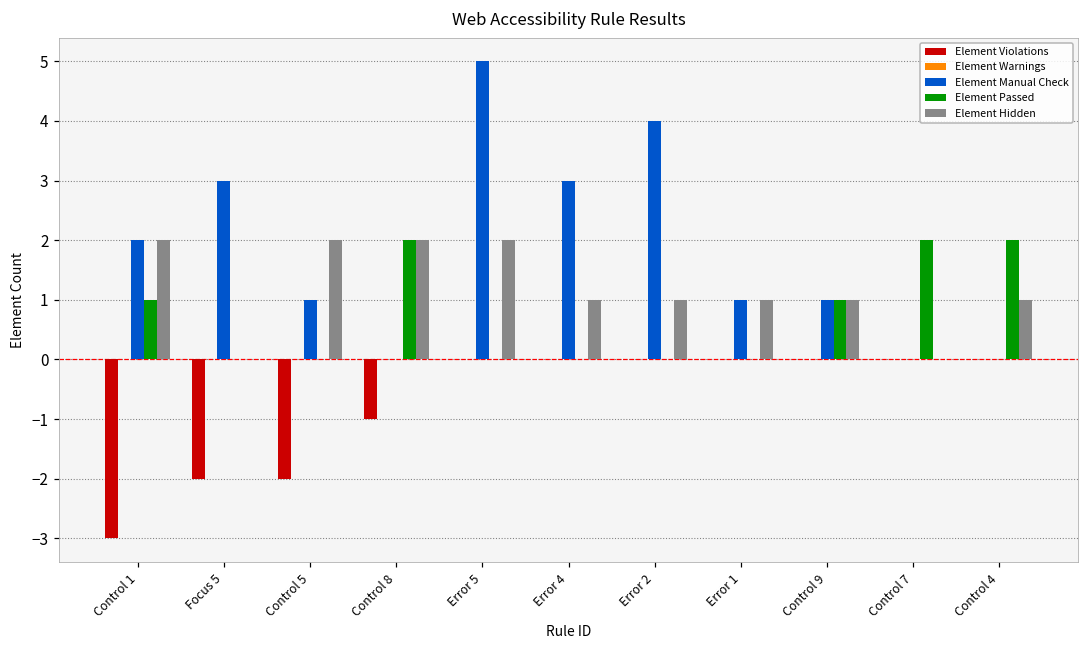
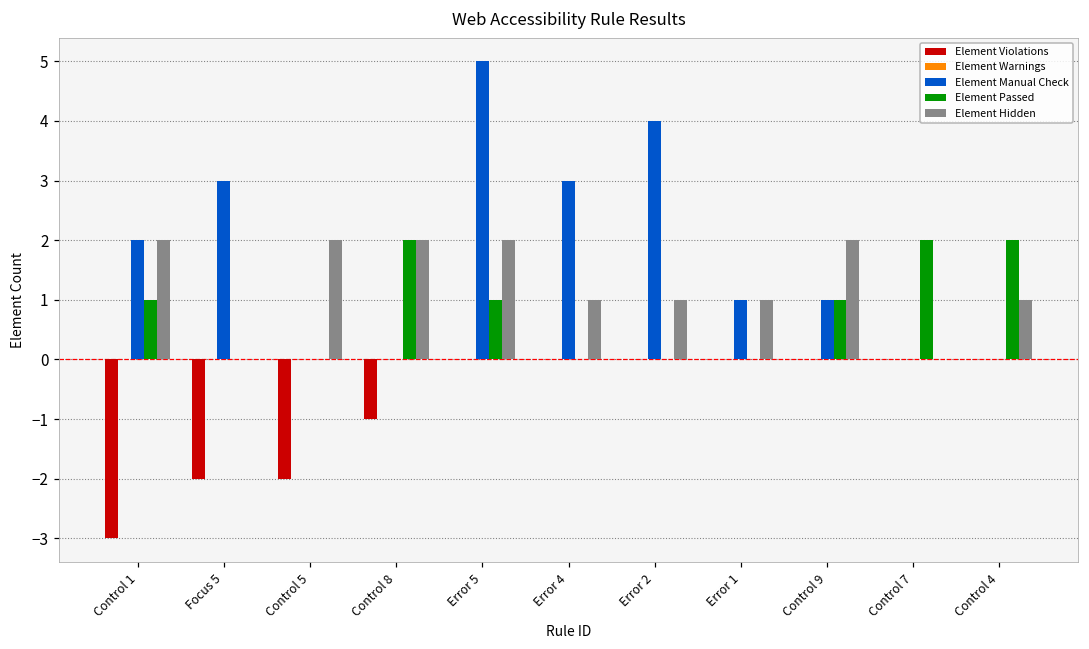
  {
    "Element Violations": {
      "Control 1": -3,
      "Focus 5": -2,
      "Control 5": -2,
      "Control 8": -1,
      "Error 5": 0,
      "Error 4": 0,
      "Error 2": 0,
      "Error 1": 0,
      "Control 9": 0,
      "Control 7": 0,
      "Control 4": 0
    },
    "Element Warnings": {
      "Control 1": 0,
      "Focus 5": 0,
      "Control 5": 0,
      "Control 8": 0,
      "Error 5": 0,
      "Error 4": 0,
      "Error 2": 0,
      "Error 1": 0,
      "Control 9": 0,
      "Control 7": 0,
      "Control 4": 0
    },
    "Element Manual Check": {
      "Control 1": 2,
      "Focus 5": 3,
-     "Control 5": 1,
+     "Control 5": 0,
      "Control 8": 0,
      "Error 5": 5,
      "Error 4": 3,
      "Error 2": 4,
      "Error 1": 1,
      "Control 9": 1,
      "Control 7": 0,
      "Control 4": 0
    },
    "Element Passed": {
      "Control 1": 1,
      "Focus 5": 0,
      "Control 5": 0,
      "Control 8": 2,
-     "Error 5": 0,
+     "Error 5": 1,
      "Error 4": 0,
      "Error 2": 0,
      "Error 1": 0,
      "Control 9": 1,
      "Control 7": 2,
      "Control 4": 2
    },
    "Element Hidden": {
      "Control 1": 2,
      "Focus 5": 0,
      "Control 5": 2,
      "Control 8": 2,
      "Error 5": 2,
      "Error 4": 1,
      "Error 2": 1,
      "Error 1": 1,
-     "Control 9": 1,
+     "Control 9": 2,
      "Control 7": 0,
      "Control 4": 1
    }
  }
